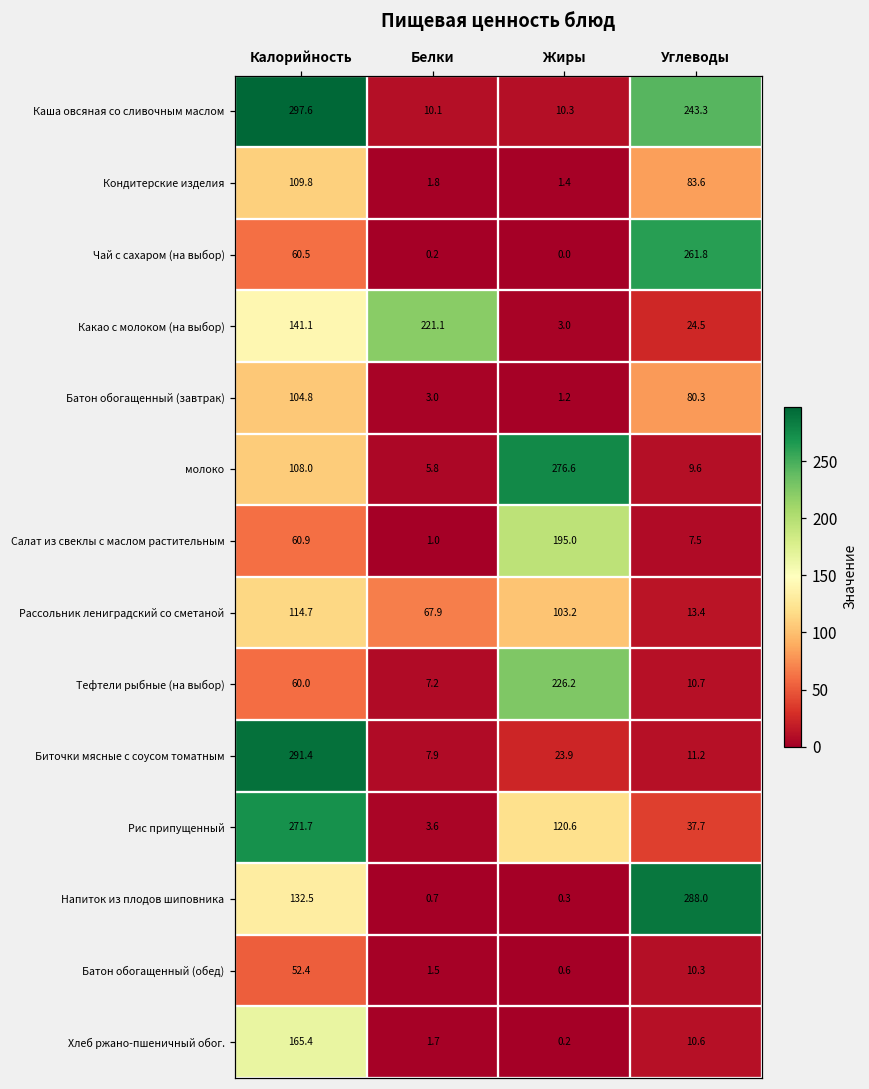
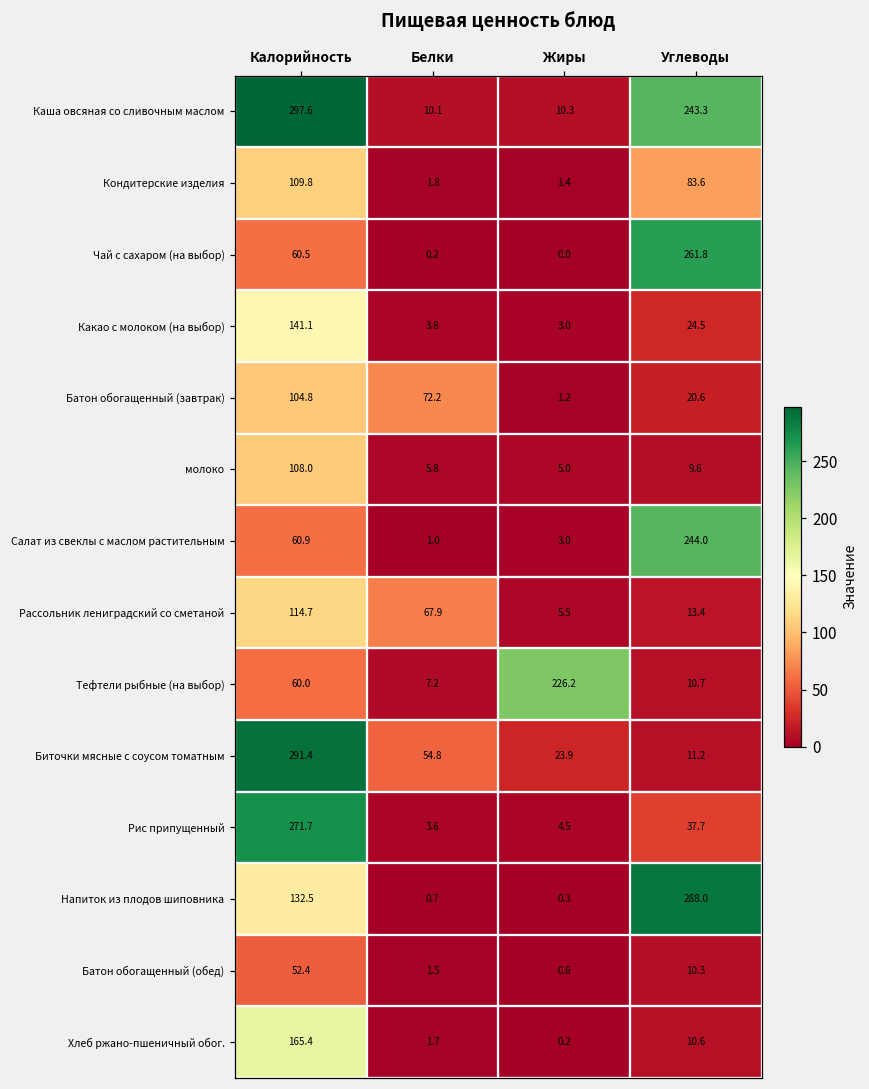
  {
    "Каша овсяная со сливочным маслом": {
      "Калорийность": 297.6,
      "Белки": 10.1,
      "Жиры": 10.3,
      "Углеводы": 243.3
    },
    "Кондитерские изделия": {
      "Калорийность": 109.8,
      "Белки": 1.8,
      "Жиры": 1.4,
      "Углеводы": 83.6
    },
    "Чай с сахаром (на выбор)": {
      "Калорийность": 60.5,
      "Белки": 0.2,
      "Жиры": 0.0,
      "Углеводы": 261.8
    },
    "Какао с молоком (на выбор)": {
      "Калорийность": 141.1,
-     "Белки": 221.1,
+     "Белки": 3.8,
      "Жиры": 3.0,
      "Углеводы": 24.5
    },
    "Батон обогащенный (завтрак)": {
      "Калорийность": 104.8,
-     "Белки": 3.0,
+     "Белки": 72.2,
      "Жиры": 1.2,
-     "Углеводы": 80.3
+     "Углеводы": 20.6
    },
    "молоко": {
      "Калорийность": 108.0,
      "Белки": 5.8,
-     "Жиры": 276.6,
+     "Жиры": 5.0,
      "Углеводы": 9.6
    },
    "Салат из свеклы с маслом растительным": {
      "Калорийность": 60.9,
      "Белки": 1.0,
-     "Жиры": 195.0,
-     "Углеводы": 7.5
+     "Жиры": 3.0,
+     "Углеводы": 244.0
    },
    "Рассольник лениградский со сметаной": {
      "Калорийность": 114.7,
      "Белки": 67.9,
-     "Жиры": 103.2,
+     "Жиры": 5.5,
      "Углеводы": 13.4
    },
    "Тефтели рыбные (на выбор)": {
      "Калорийность": 60.0,
      "Белки": 7.2,
      "Жиры": 226.2,
      "Углеводы": 10.7
    },
    "Биточки мясные с соусом томатным": {
      "Калорийность": 291.4,
-     "Белки": 7.9,
+     "Белки": 54.8,
      "Жиры": 23.9,
      "Углеводы": 11.2
    },
    "Рис припущенный": {
      "Калорийность": 271.7,
      "Белки": 3.6,
-     "Жиры": 120.6,
+     "Жиры": 4.5,
      "Углеводы": 37.7
    },
    "Напиток из плодов шиповника": {
      "Калорийность": 132.5,
      "Белки": 0.7,
      "Жиры": 0.3,
      "Углеводы": 288.0
    },
    "Батон обогащенный (обед)": {
      "Калорийность": 52.4,
      "Белки": 1.5,
      "Жиры": 0.6,
      "Углеводы": 10.3
    },
    "Хлеб ржано-пшеничный обог.": {
      "Калорийность": 165.4,
      "Белки": 1.7,
      "Жиры": 0.2,
      "Углеводы": 10.6
    }
  }
